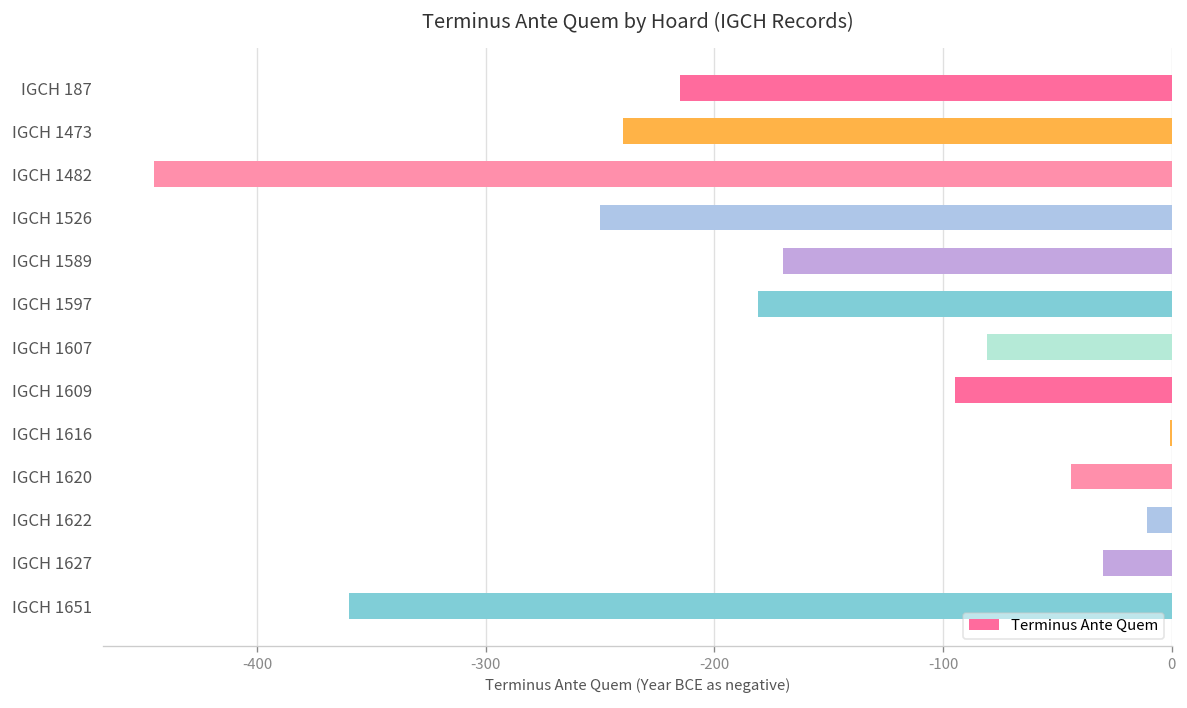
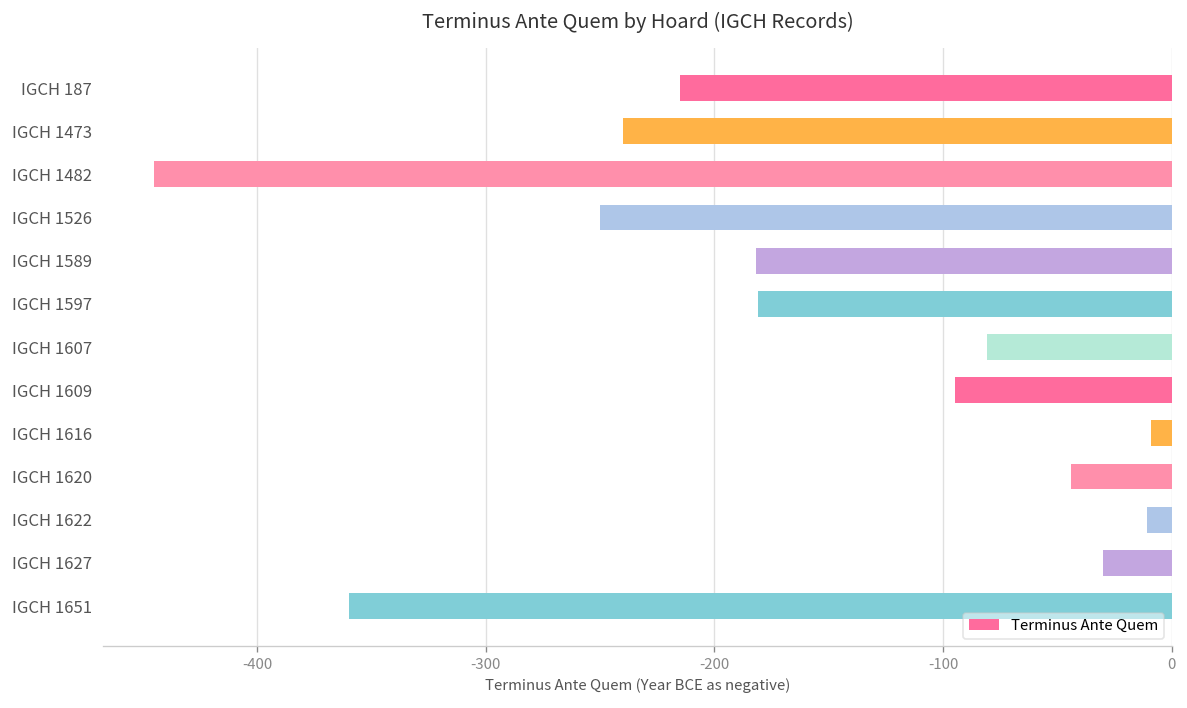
  {
    "IGCH 187": -215,
    "IGCH 1473": -240,
    "IGCH 1482": -445,
    "IGCH 1526": -250,
-   "IGCH 1589": -170,
+   "IGCH 1589": -182,
    "IGCH 1597": -181,
    "IGCH 1607": -81,
    "IGCH 1609": -95,
-   "IGCH 1616": -1,
+   "IGCH 1616": -9,
    "IGCH 1620": -44,
    "IGCH 1622": -11,
    "IGCH 1627": -30,
    "IGCH 1651": -360
  }
